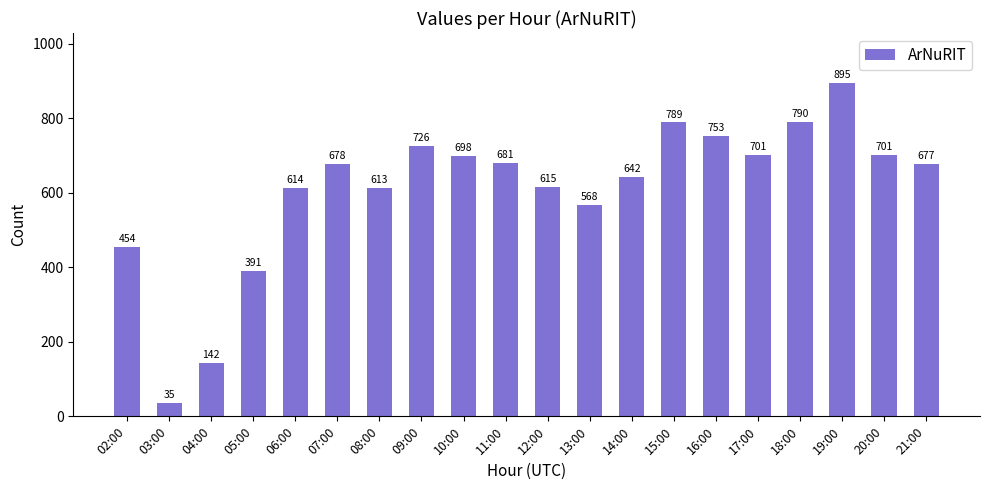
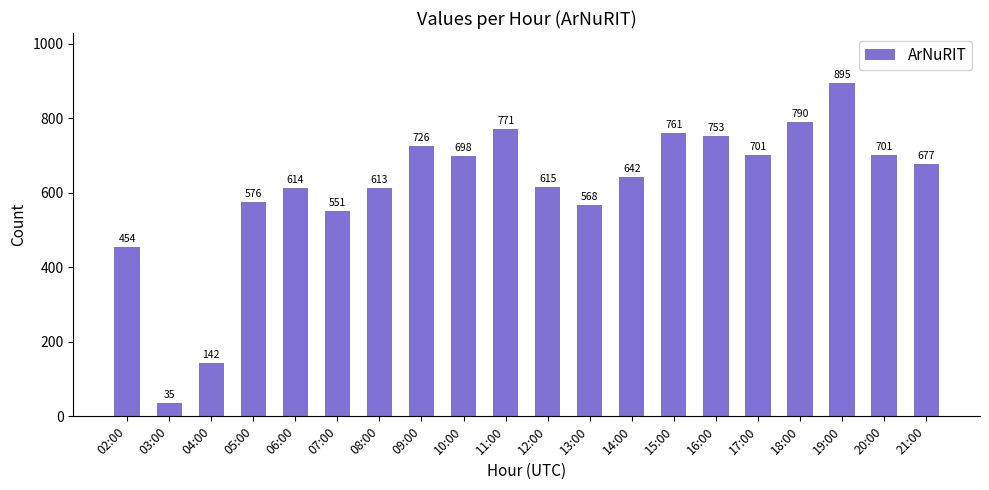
  {
    "02:00": 454,
    "03:00": 35,
    "04:00": 142,
-   "05:00": 391,
+   "05:00": 576,
    "06:00": 614,
-   "07:00": 678,
+   "07:00": 551,
    "08:00": 613,
    "09:00": 726,
    "10:00": 698,
-   "11:00": 681,
+   "11:00": 771,
    "12:00": 615,
    "13:00": 568,
    "14:00": 642,
-   "15:00": 789,
+   "15:00": 761,
    "16:00": 753,
    "17:00": 701,
    "18:00": 790,
    "19:00": 895,
    "20:00": 701,
    "21:00": 677
  }
